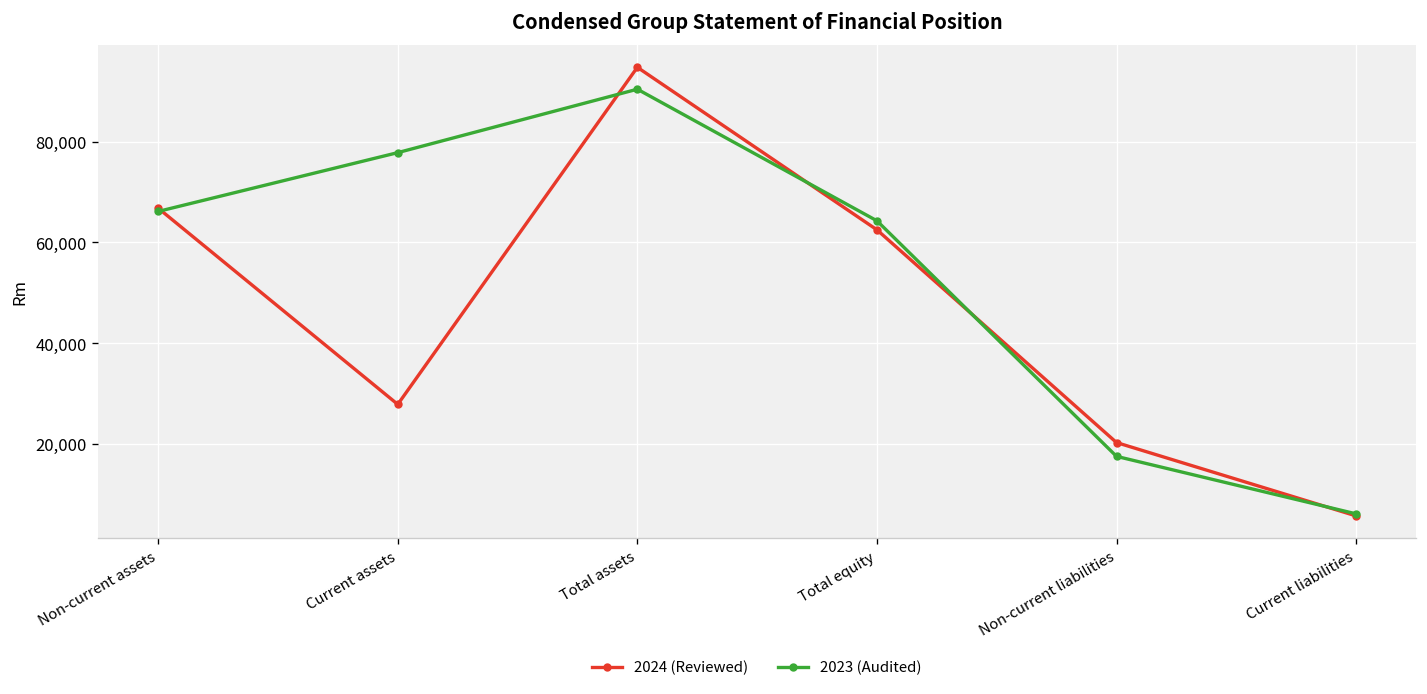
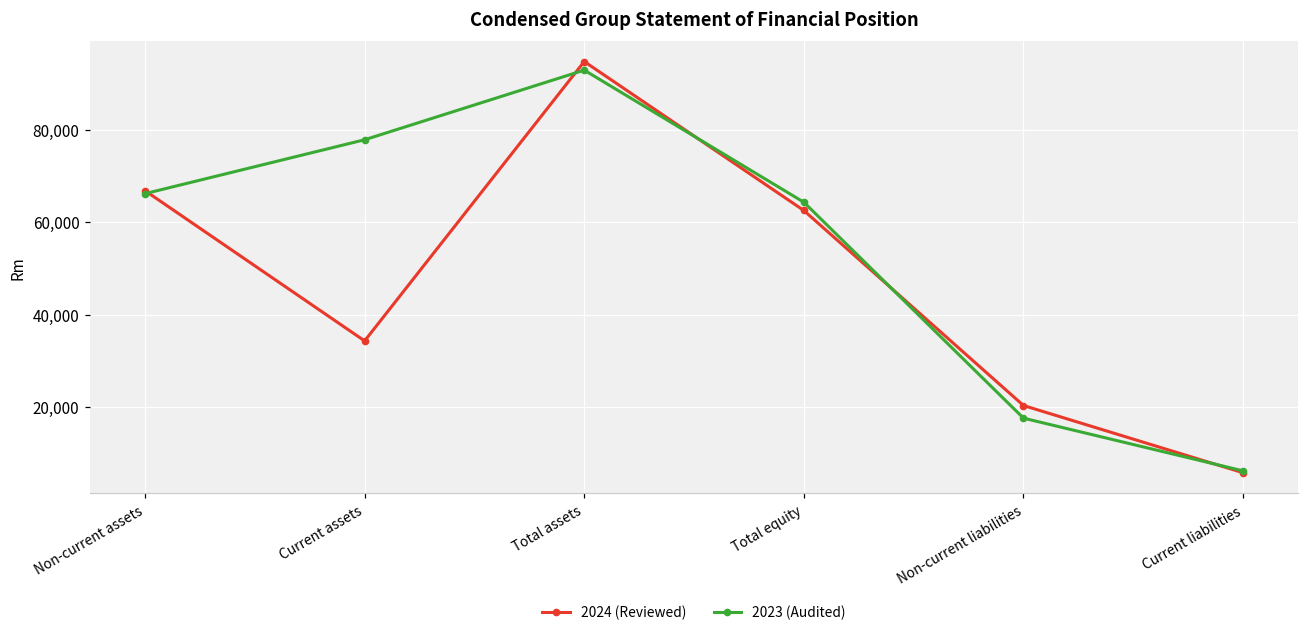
  {
    "2024 (Reviewed)": {
      "Non-current assets": "67,000",
-     "Current assets": "28,000",
+     "Current assets": "34,000",
      "Total assets": "95,000",
      "Total equity": "63,000",
      "Non-current liabilities": "20,000"
    },
    "2023 (Audited)": {
      "Non-current assets": "66,000",
      "Current assets": "78,000",
-     "Total assets": "90,000",
+     "Total assets": "93,000",
      "Total equity": "64,000",
      "Non-current liabilities": "18,000"
    }
  }
